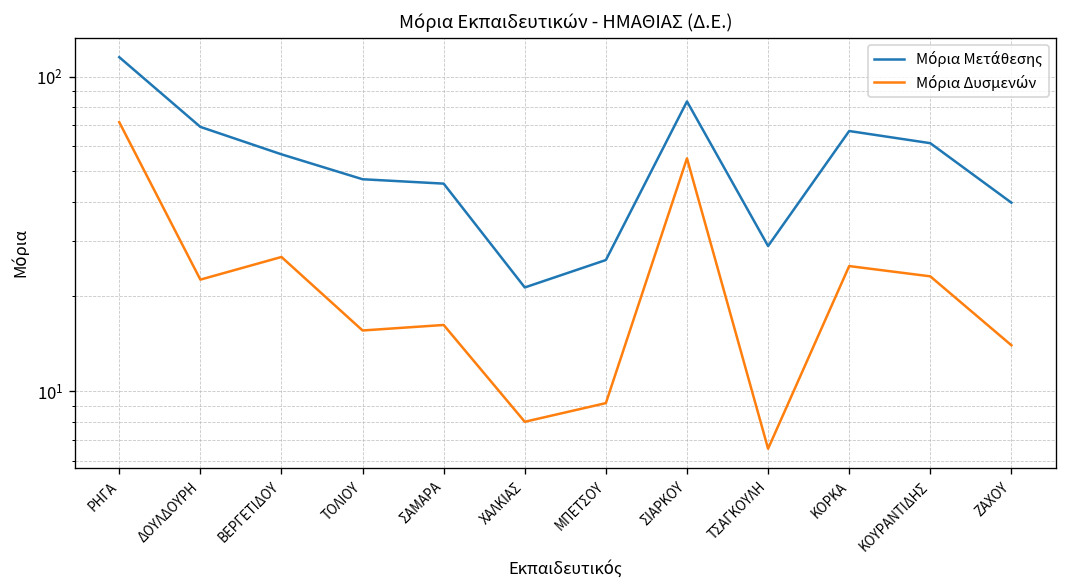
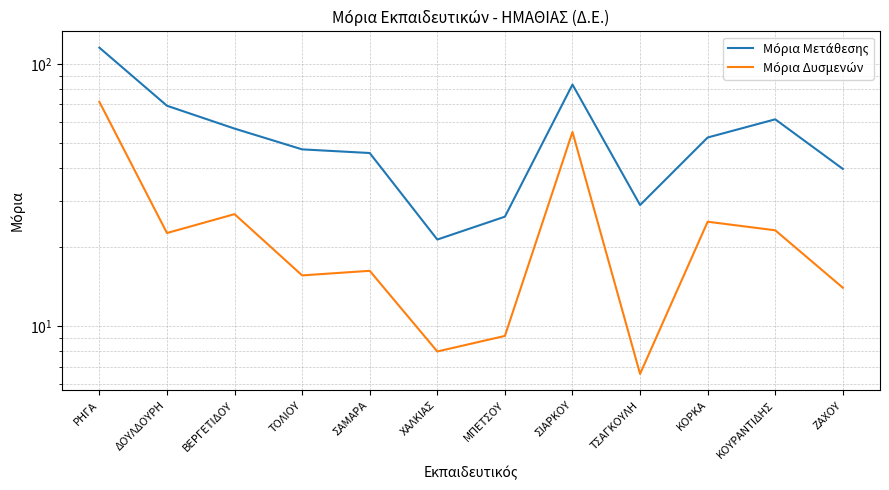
  {
    "Μόρια Μετάθεσης": {
      "ΡΗΓΑ": 120,
      "ΔΟΥΛΔΟΥΡΗ": 69,
      "ΒΕΡΓΕΤΙΔΟΥ": 57,
      "ΤΟΛΙΟΥ": 47,
      "ΣΑΜΑΡΑ": 46,
      "ΧΑΛΚΙΑΣ": 21,
      "ΜΠΕΤΣΟΥ": 26,
      "ΣΙΑΡΚΟΥ": 83,
      "ΤΣΑΓΚΟΥΛΗ": 29,
-     "ΚΟΡΚΑ": 67,
+     "ΚΟΡΚΑ": 52,
      "ΚΟΥΡΑΝΤΙΔΗΣ": 61,
      "ΖΑΧΟΥ": 40
    },
    "Μόρια Δυσμενών": {
      "ΡΗΓΑ": 72,
      "ΔΟΥΛΔΟΥΡΗ": 23,
      "ΒΕΡΓΕΤΙΔΟΥ": 27,
      "ΤΟΛΙΟΥ": 16,
      "ΣΑΜΑΡΑ": 16,
      "ΧΑΛΚΙΑΣ": 8,
      "ΜΠΕΤΣΟΥ": 9,
      "ΣΙΑΡΚΟΥ": 55,
      "ΤΣΑΓΚΟΥΛΗ": 6.6,
      "ΚΟΡΚΑ": 25,
      "ΚΟΥΡΑΝΤΙΔΗΣ": 23,
      "ΖΑΧΟΥ": 14
    }
  }
